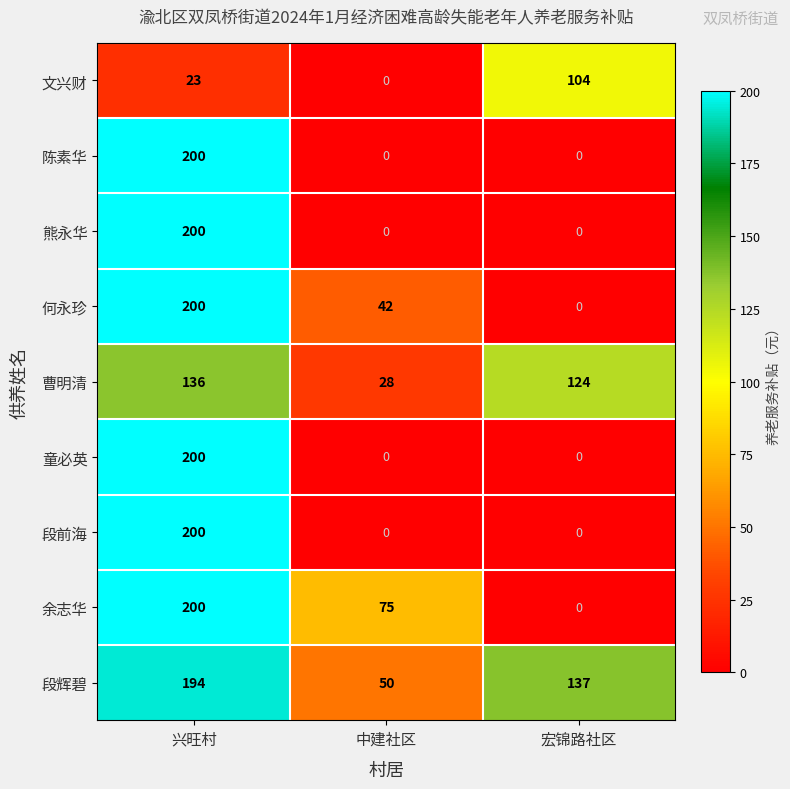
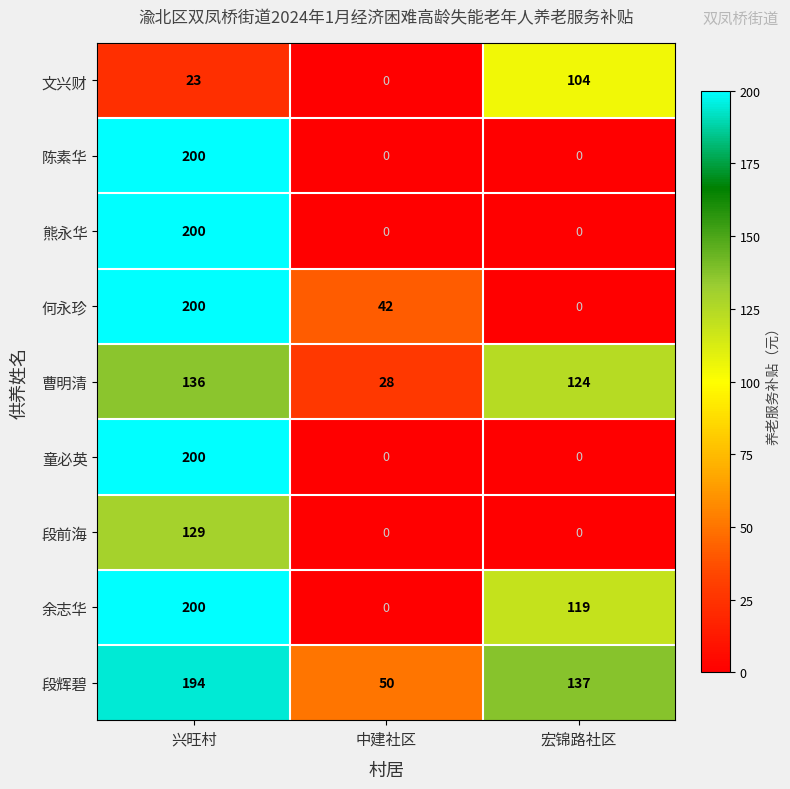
  {
    "文兴财": {
      "兴旺村": 23,
      "中建社区": 0,
      "宏锦路社区": 104
    },
    "陈素华": {
      "兴旺村": 200,
      "中建社区": 0,
      "宏锦路社区": 0
    },
    "熊永华": {
      "兴旺村": 200,
      "中建社区": 0,
      "宏锦路社区": 0
    },
    "何永珍": {
      "兴旺村": 200,
      "中建社区": 42,
      "宏锦路社区": 0
    },
    "曹明清": {
      "兴旺村": 136,
      "中建社区": 28,
      "宏锦路社区": 124
    },
    "童必英": {
      "兴旺村": 200,
      "中建社区": 0,
      "宏锦路社区": 0
    },
    "段前海": {
-     "兴旺村": 200,
+     "兴旺村": 129,
      "中建社区": 0,
      "宏锦路社区": 0
    },
    "余志华": {
      "兴旺村": 200,
-     "中建社区": 75,
-     "宏锦路社区": 0
+     "中建社区": 0,
+     "宏锦路社区": 119
    },
    "段辉碧": {
      "兴旺村": 194,
      "中建社区": 50,
      "宏锦路社区": 137
    }
  }
